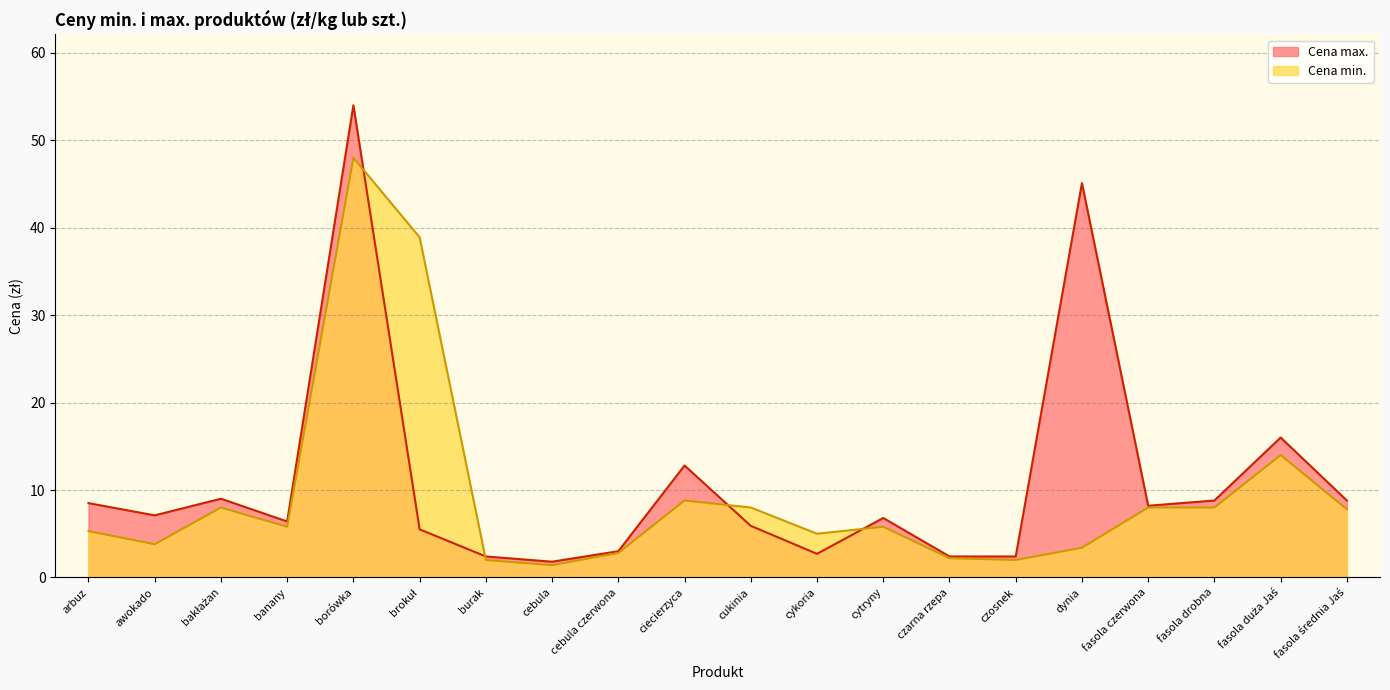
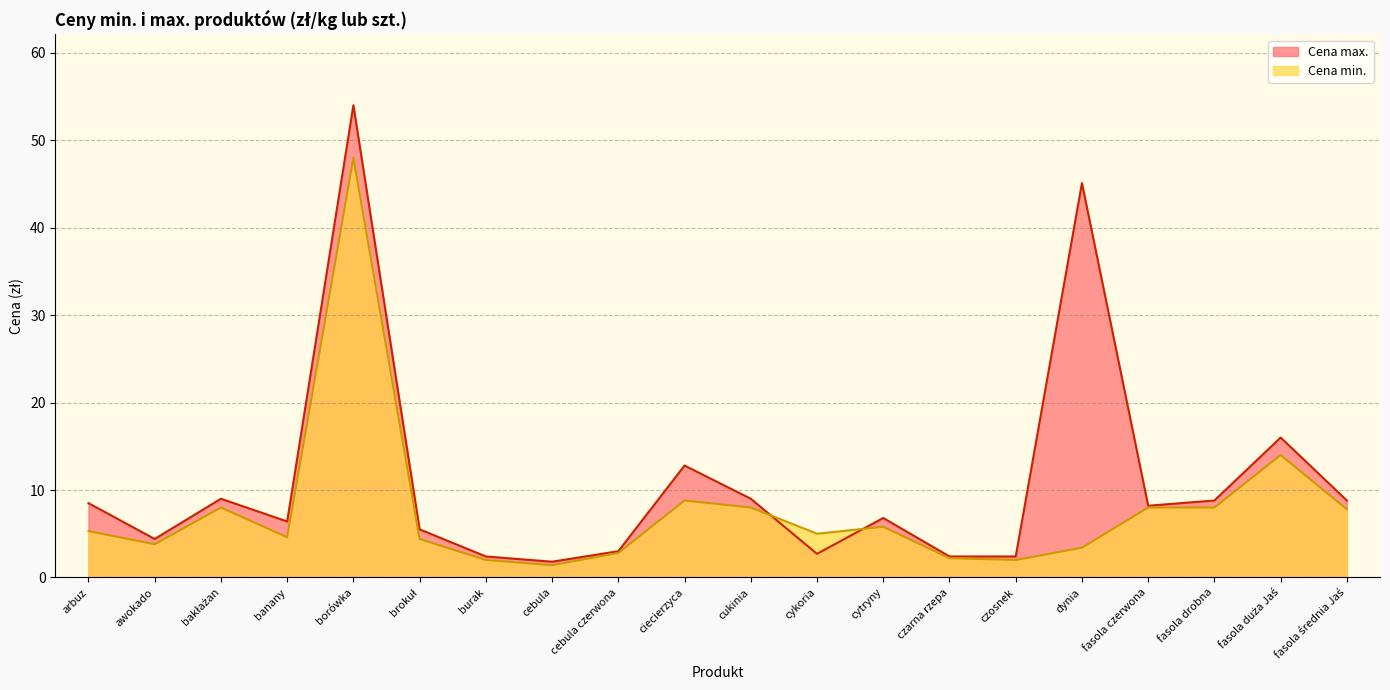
  {
    "Cena max.": {
      "arbuz": 9,
-     "awokado": 7,
+     "awokado": 4,
      "bakłażan": 9,
      "banany": 6,
      "borówka": 54,
      "brokuł": 6,
      "burak": 2,
      "cebula": 2,
      "ciecierzyca": 13,
-     "cukinia": 6,
+     "cukinia": 9,
      "cykoria": 3,
      "cytryny": 7,
      "czosnek": 2,
      "dynia": 45,
      "fasola drobna": 9,
      "fasola duża Jaś": 16,
      "fasola średnia Jaś": 9
    },
    "Cena min.": {
      "arbuz": 5,
      "awokado": 4,
      "bakłażan": 8,
-     "banany": 6,
+     "banany": 5,
      "borówka": 48,
-     "brokuł": 39,
+     "brokuł": 4,
      "burak": 2,
      "cebula": 1,
      "ciecierzyca": 9,
      "cukinia": 8,
      "cykoria": 5,
      "cytryny": 6,
      "czosnek": 2,
      "dynia": 3,
      "fasola drobna": 8,
      "fasola duża Jaś": 14,
      "fasola średnia Jaś": 8
    }
  }
